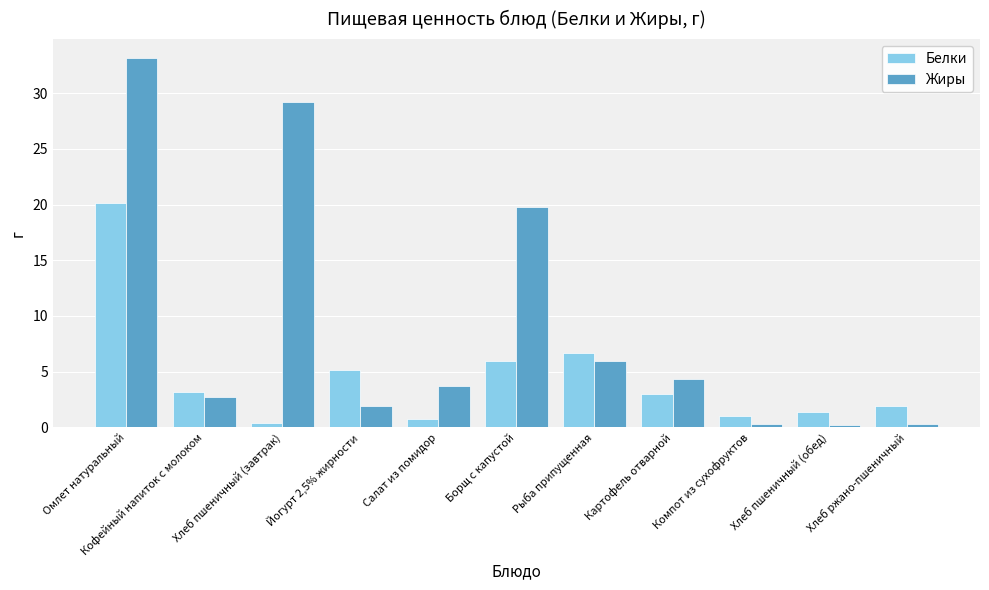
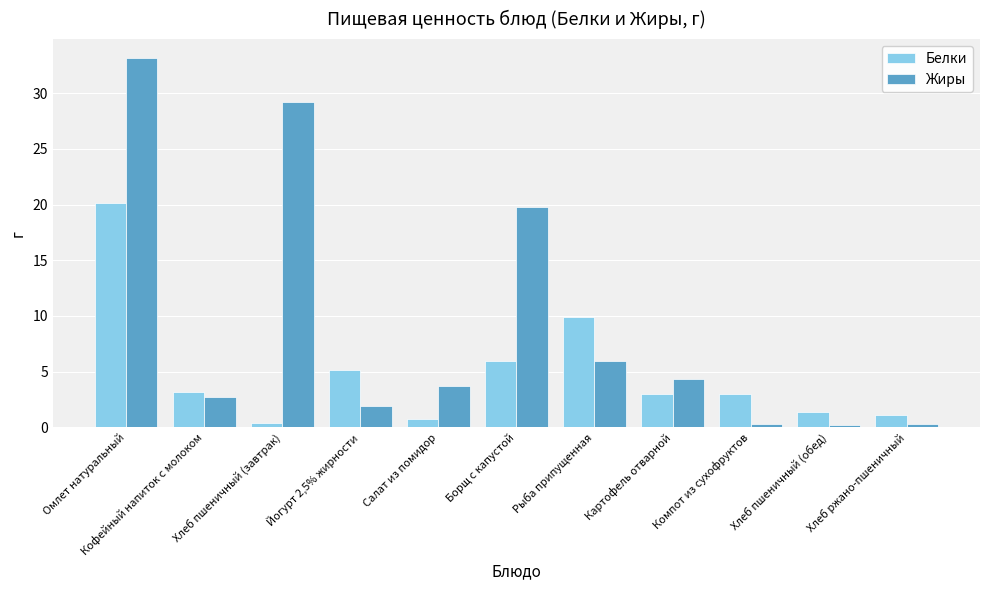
  {
    "Белки": {
      "Омлет натуральный": 20.1,
      "Кофейный напиток с молоком": 3.2,
      "Хлеб пшеничный (завтрак)": 0.4,
      "Йогурт 2,5% жирности": 5.1,
      "Салат из помидор": 0.8,
      "Борщ с капустой": 5.9,
-     "Рыба припущенная": 6.7,
+     "Рыба припущенная": 9.9,
      "Картофель отварной": 3.0,
-     "Компот из сухофруктов": 1.0,
+     "Компот из сухофруктов": 3.0,
      "Хлеб пшеничный (обед)": 1.4,
-     "Хлеб ржано-пшеничный": 2.0
+     "Хлеб ржано-пшеничный": 1.1
    },
    "Жиры": {
      "Омлет натуральный": 33.2,
      "Кофейный напиток с молоком": 2.7,
      "Хлеб пшеничный (завтрак)": 29.2,
      "Йогурт 2,5% жирности": 1.9,
      "Салат из помидор": 3.7,
      "Борщ с капустой": 19.8,
      "Рыба припущенная": 6.0,
      "Картофель отварной": 4.3,
      "Компот из сухофруктов": 0.3,
      "Хлеб ржано-пшеничный": 0.3
    }
  }
